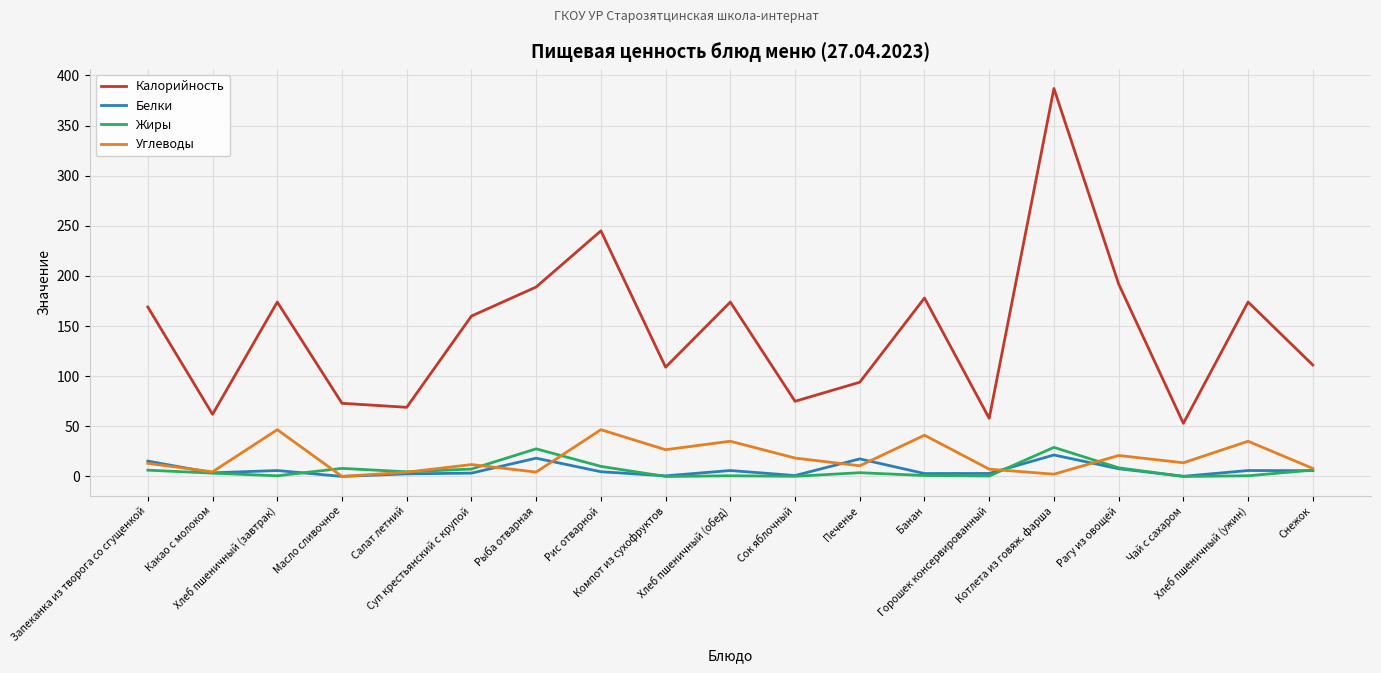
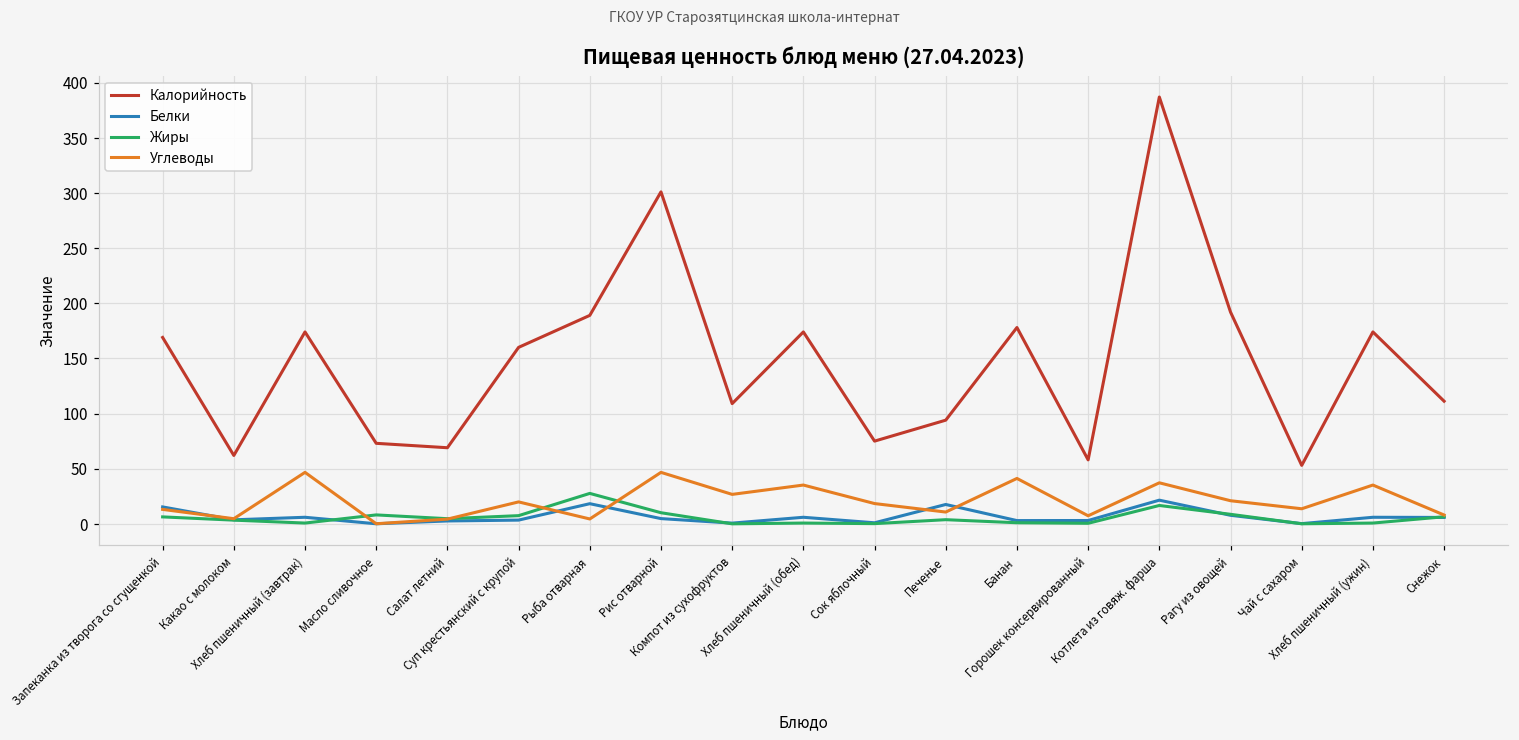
  {
    "Калорийность": {
      "Запеканка из творога со сгущенкой": 169,
      "Какао с молоком": 62,
      "Хлеб пшеничный (завтрак)": 174,
      "Масло сливочное": 73,
      "Салат летний": 69,
      "Суп крестьянский с крупой": 160,
      "Рыба отварная": 189,
-     "Рис отварной": 245,
+     "Рис отварной": 301,
      "Компот из сухофруктов": 109,
      "Хлеб пшеничный (обед)": 174,
      "Сок яблочный": 75,
      "Печенье": 94,
      "Банан": 178,
      "Горошек консервированный": 58,
      "Котлета из говяж. фарша": 387,
      "Рагу из овощей": 192,
      "Чай с сахаром": 53,
      "Хлеб пшеничный (ужин)": 174,
      "Снежок": 111
    },
    "Белки": {
      "Хлеб пшеничный (завтрак)": 6,
      "Суп крестьянский с крупой": 3,
      "Рыба отварная": 18,
      "Рис отварной": 5,
      "Хлеб пшеничный (обед)": 6,
      "Печенье": 18,
      "Котлета из говяж. фарша": 21,
      "Хлеб пшеничный (ужин)": 6
    },
    "Жиры": {
      "Запеканка из творога со сгущенкой": 6,
      "Хлеб пшеничный (завтрак)": 1,
      "Масло сливочное": 8,
      "Суп крестьянский с крупой": 7,
      "Рыба отварная": 28,
      "Рис отварной": 10,
      "Хлеб пшеничный (обед)": 1,
      "Печенье": 4,
-     "Котлета из говяж. фарша": 29,
+     "Котлета из говяж. фарша": 17,
      "Хлеб пшеничный (ужин)": 1
    },
    "Углеводы": {
      "Хлеб пшеничный (завтрак)": 47,
-     "Суп крестьянский с крупой": 12,
+     "Суп крестьянский с крупой": 20,
      "Рыба отварная": 4,
      "Рис отварной": 47,
      "Компот из сухофруктов": 27,
      "Хлеб пшеничный (обед)": 35,
      "Сок яблочный": 18,
      "Печенье": 11,
      "Банан": 41,
      "Горошек консервированный": 7,
-     "Котлета из говяж. фарша": 2,
+     "Котлета из говяж. фарша": 37,
      "Рагу из овощей": 21,
      "Чай с сахаром": 14,
      "Хлеб пшеничный (ужин)": 35
    }
  }
